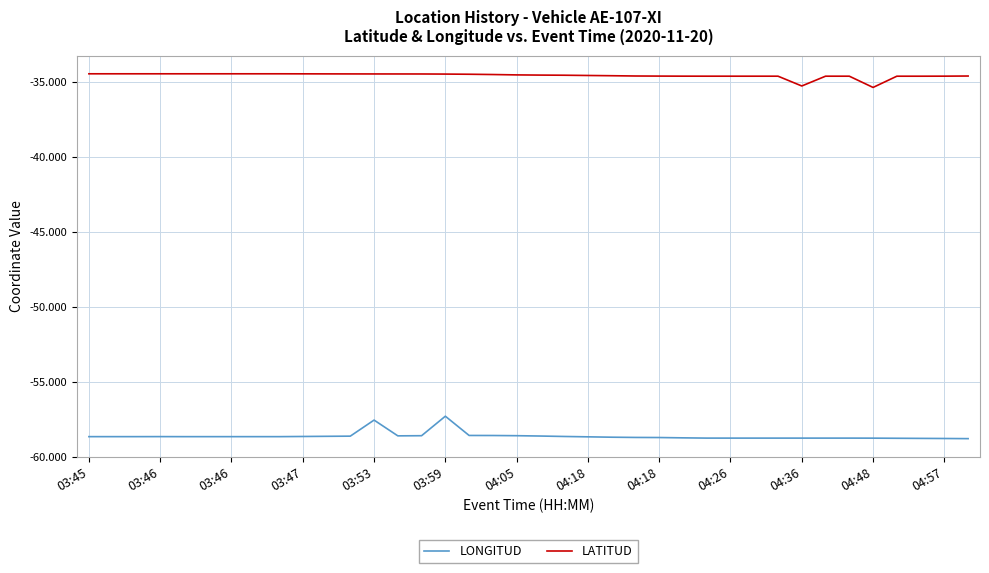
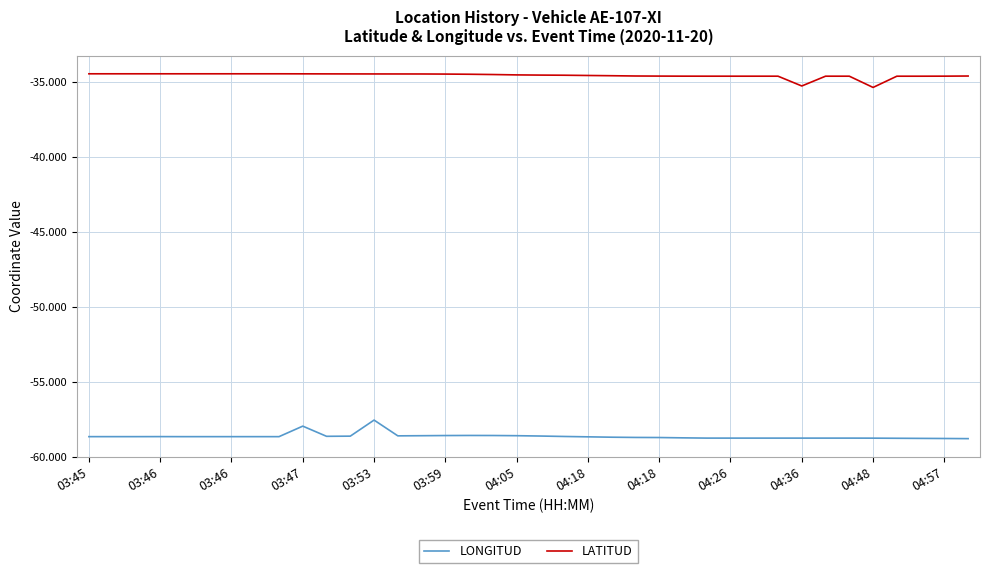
  {
    "LONGITUD": {
-     "03:47": -58.7,
+     "03:47": -58.0,
      "03:53": -57.6,
-     "03:59": -57.3,
+     "03:59": -58.6,
      "04:36": -58.8,
      "04:48": -58.8
    },
    "LATITUD": {
      "03:47": -34.5,
      "03:53": -34.5,
      "03:59": -34.5,
      "04:36": -35.3,
      "04:48": -35.4
    }
  }
